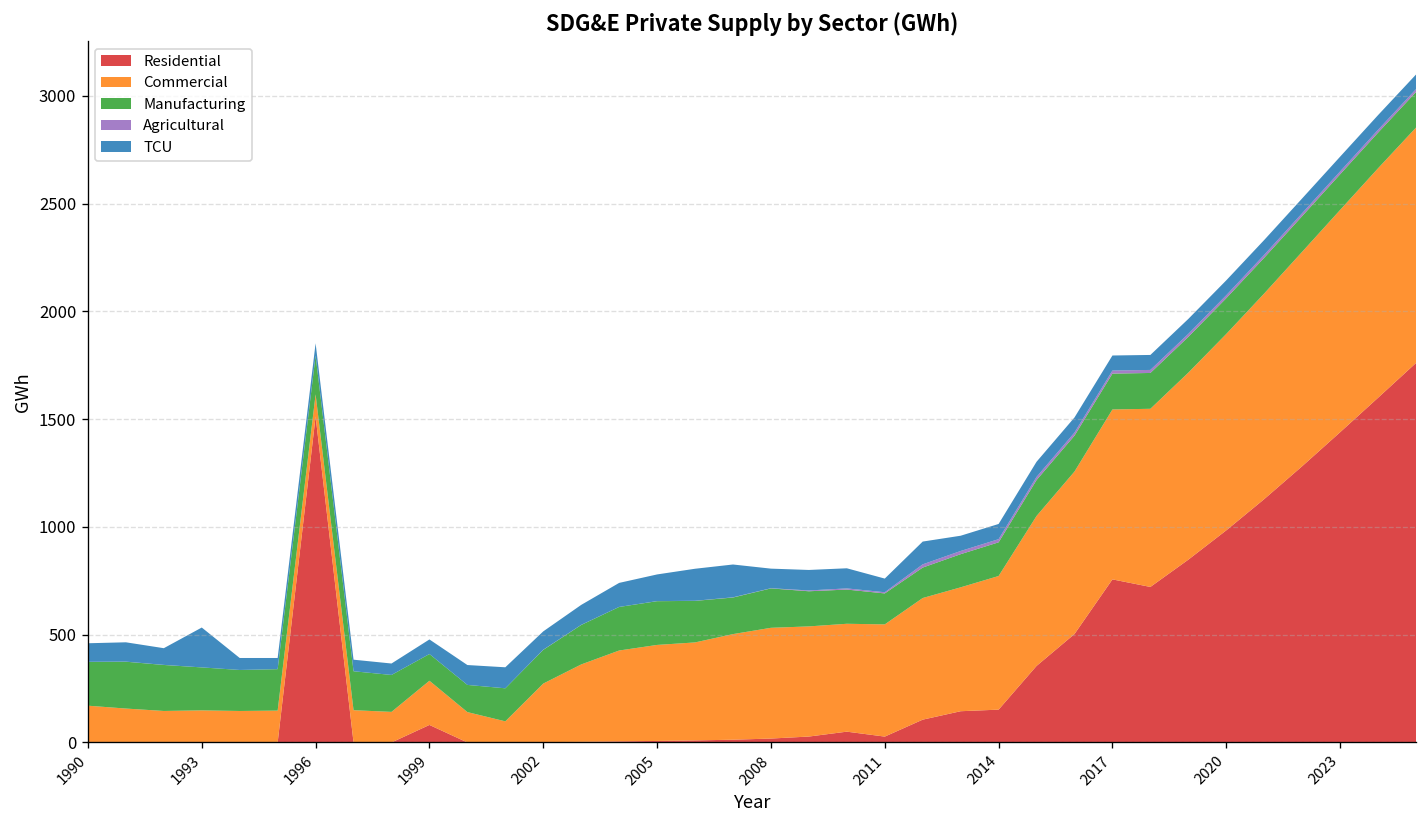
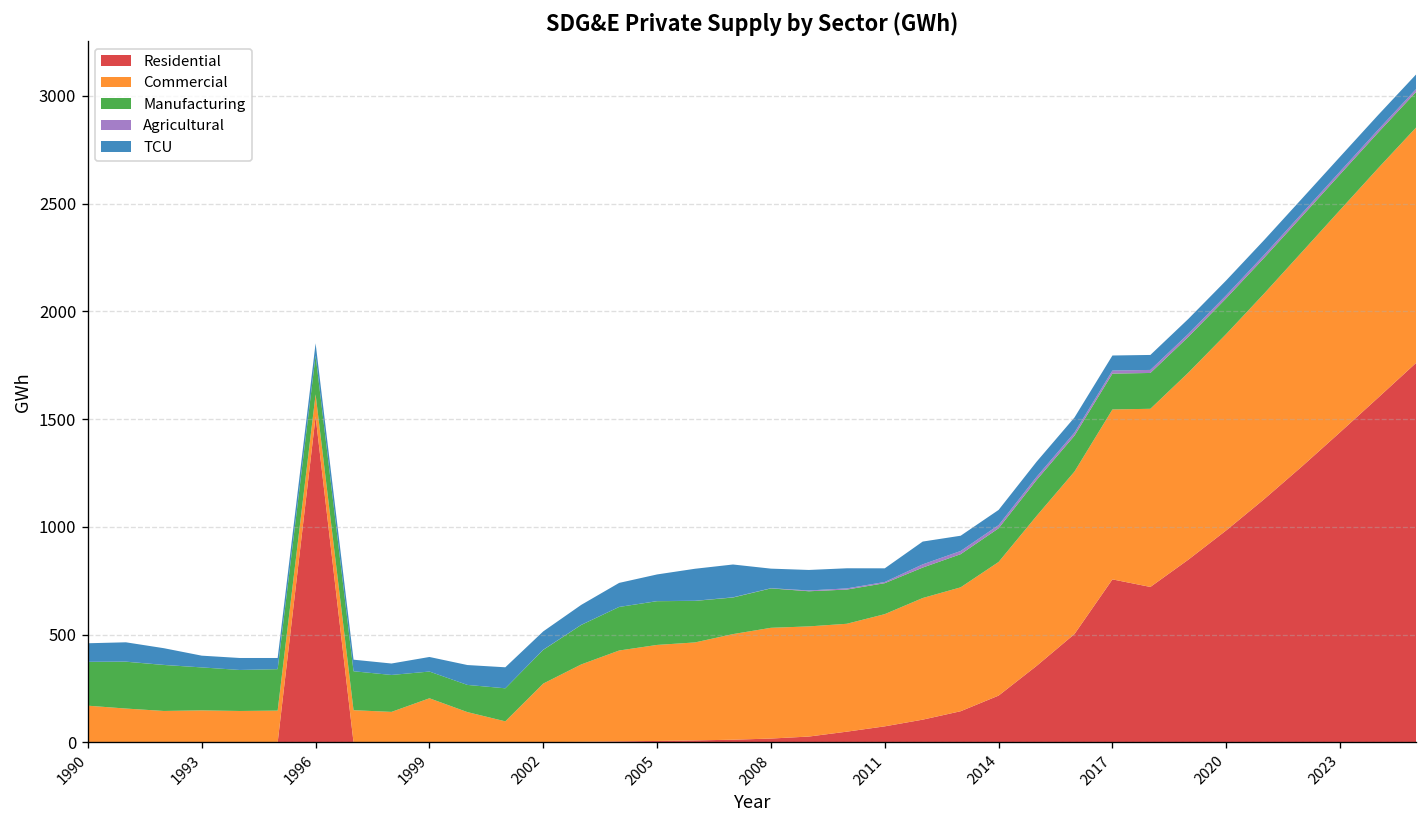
  {
    "Residential": {
      "1990": 0,
      "1993": 0,
      "1996": 1510,
-     "1999": 80,
+     "1999": 0,
      "2008": 20,
-     "2011": 30,
-     "2014": 150,
+     "2011": 70,
+     "2014": 220,
      "2017": 760,
      "2020": 980,
      "2023": 1440
    },
    "Commercial": {
      "1990": 170,
      "1993": 150,
      "1996": 100,
      "1999": 210,
      "2002": 270,
      "2005": 450,
      "2008": 510,
      "2011": 520,
      "2014": 620,
      "2017": 790,
      "2020": 910,
      "2023": 1030
    },
    "Manufacturing": {
      "2014": 160
    },
    "Agricultural": {
      "2014": 10
    },
    "TCU": {
      "1990": 90,
-     "1993": 180,
+     "1993": 50,
      "1996": 60,
      "1999": 70,
      "2002": 90,
      "2005": 120,
      "2008": 90,
      "2011": 60,
      "2014": 70,
      "2017": 70,
      "2020": 70,
      "2023": 70
    }
  }
